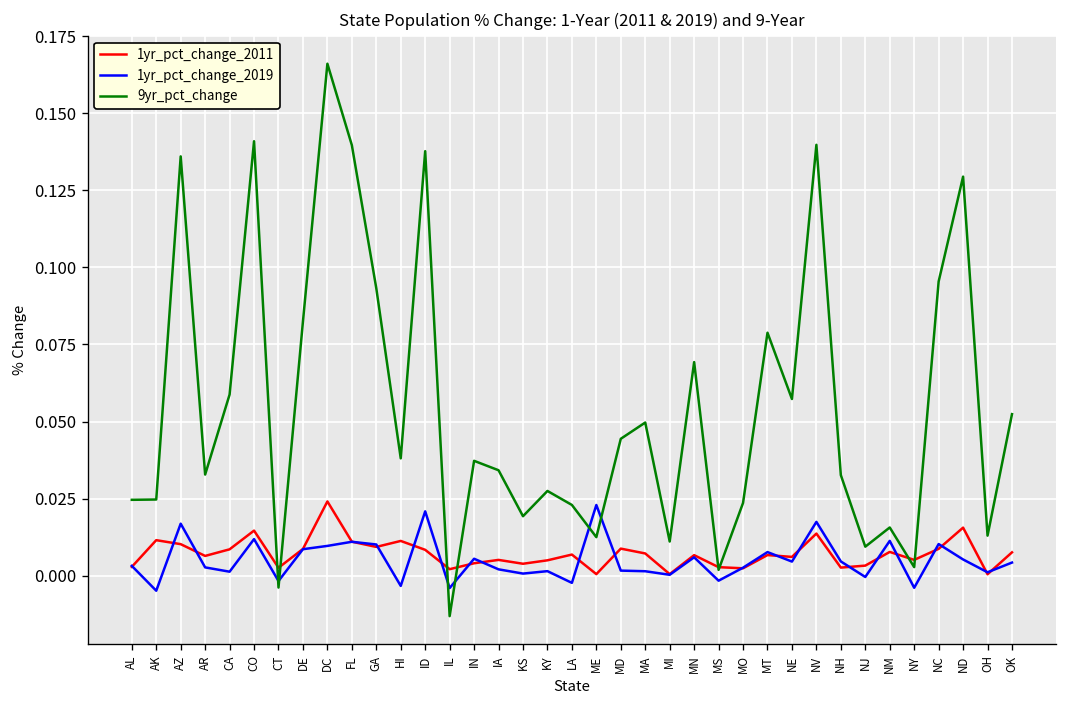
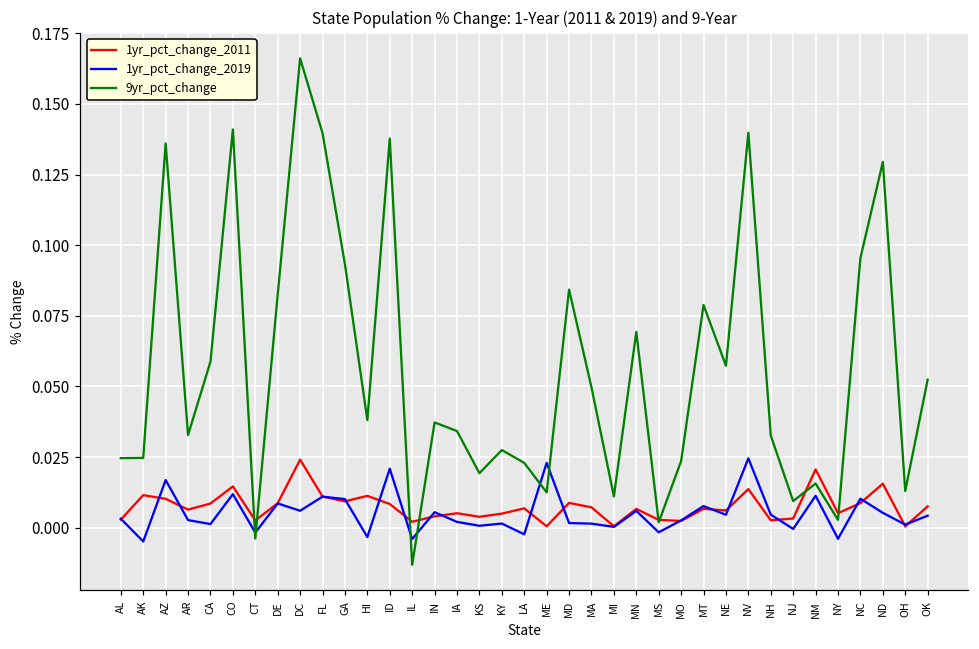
  {
    "1yr_pct_change_2011": {
      "AK": 0.012,
      "AZ": 0.010,
      "AR": 0.006,
      "CA": 0.009,
      "CO": 0.015,
      "CT": 0.003,
      "DC": 0.024,
      "HI": 0.011,
      "ID": 0.008,
      "IL": 0.002,
      "IN": 0.004,
      "IA": 0.005,
      "KS": 0.004,
      "KY": 0.005,
      "LA": 0.007,
      "ME": 0.000,
      "MD": 0.009,
      "MA": 0.007,
      "NE": 0.006,
      "NV": 0.014,
      "NH": 0.003,
      "NJ": 0.003,
-     "NM": 0.008,
+     "NM": 0.021,
      "NY": 0.005,
      "NC": 0.009,
      "ND": 0.016,
      "OK": 0.008
    },
    "1yr_pct_change_2019": {
      "AK": -0.005,
      "AZ": 0.017,
      "AR": 0.003,
      "CA": 0.001,
      "CO": 0.012,
      "CT": -0.002,
-     "DC": 0.010,
+     "DC": 0.006,
      "HI": -0.003,
      "ID": 0.021,
      "IL": -0.004,
      "IN": 0.005,
      "IA": 0.002,
      "KS": 0.001,
      "KY": 0.001,
      "LA": -0.002,
      "ME": 0.023,
      "MD": 0.002,
      "MA": 0.001,
      "MS": -0.002,
      "NE": 0.005,
-     "NV": 0.017,
+     "NV": 0.025,
      "NH": 0.005,
      "NJ": 0.000,
      "NM": 0.011,
      "NY": -0.004,
      "NC": 0.010,
      "ND": 0.005,
      "OK": 0.004
    },
    "9yr_pct_change": {
      "AL": 0.025,
      "AK": 0.025,
      "AZ": 0.136,
      "AR": 0.033,
      "CA": 0.059,
      "CO": 0.141,
      "CT": -0.004,
      "DE": 0.082,
      "DC": 0.166,
      "FL": 0.140,
      "GA": 0.093,
      "HI": 0.038,
      "ID": 0.138,
      "IL": -0.013,
      "IN": 0.037,
      "IA": 0.034,
      "KS": 0.019,
      "KY": 0.027,
      "LA": 0.023,
      "ME": 0.012,
-     "MD": 0.044,
+     "MD": 0.084,
      "MA": 0.050,
      "MI": 0.011,
      "MN": 0.069,
      "MO": 0.024,
      "MT": 0.079,
      "NE": 0.057,
      "NV": 0.140,
      "NH": 0.033,
      "NJ": 0.009,
      "NM": 0.016,
      "NY": 0.003,
      "NC": 0.095,
      "ND": 0.129,
      "OH": 0.013,
      "OK": 0.052
    }
  }
